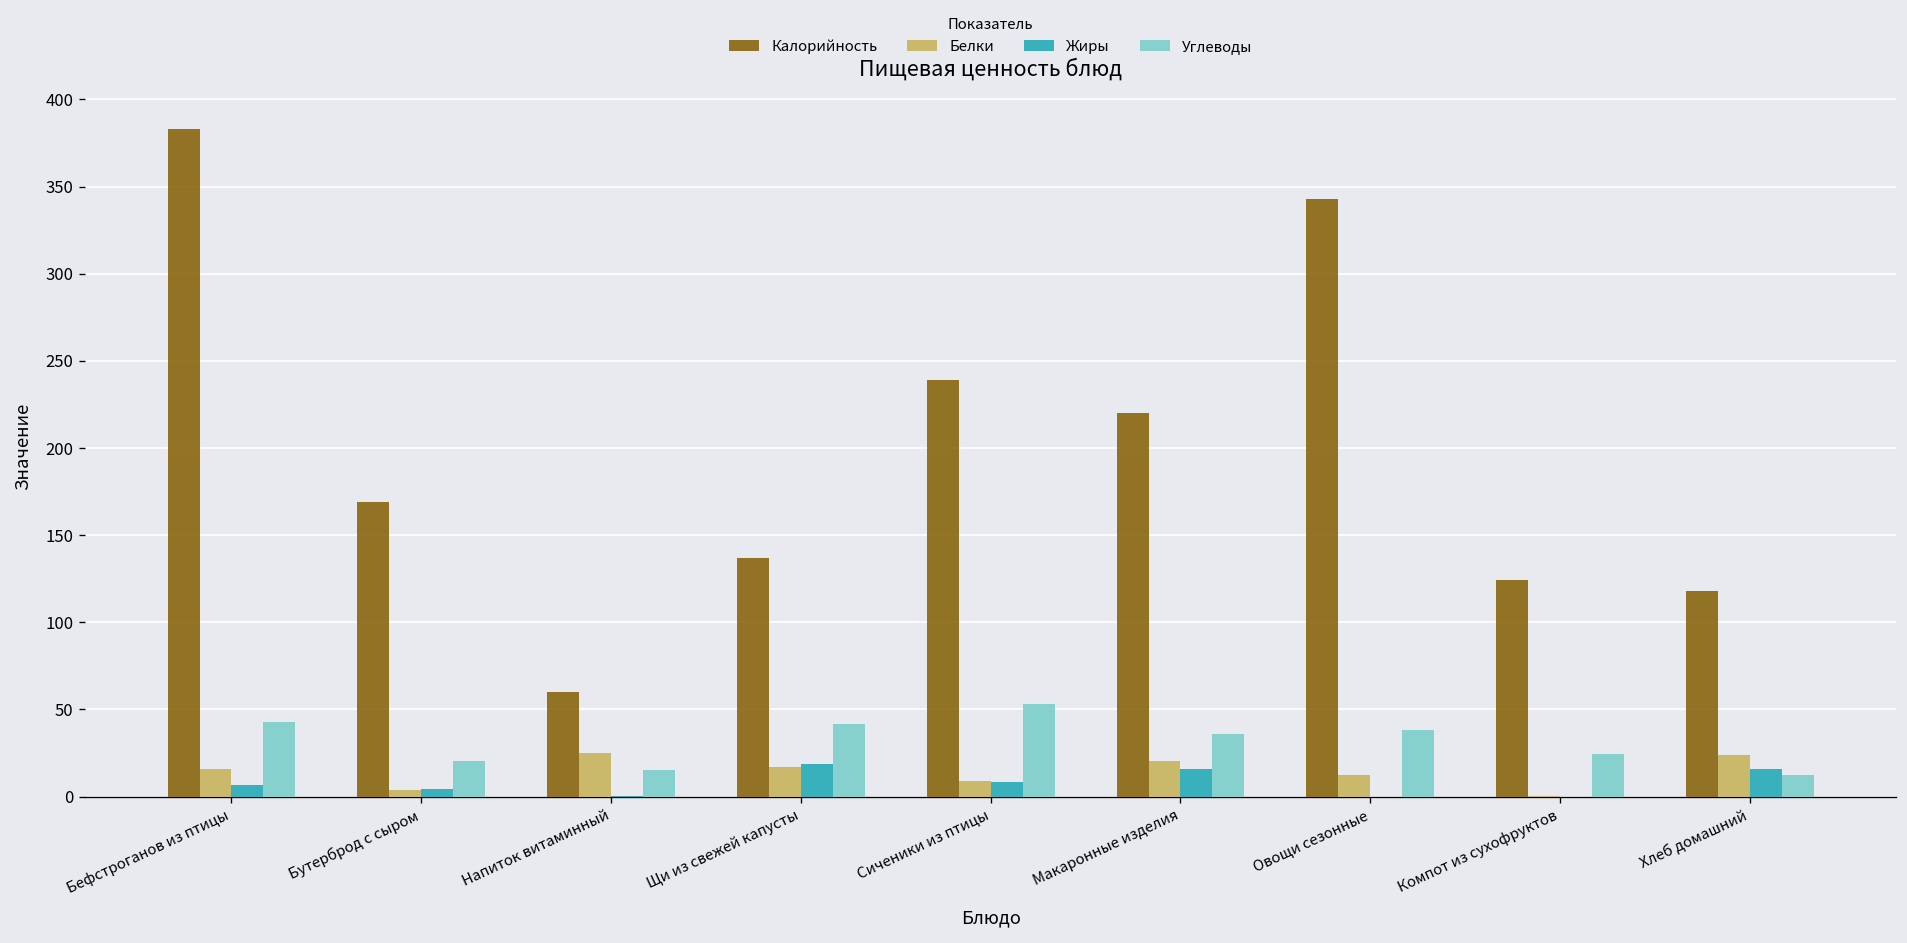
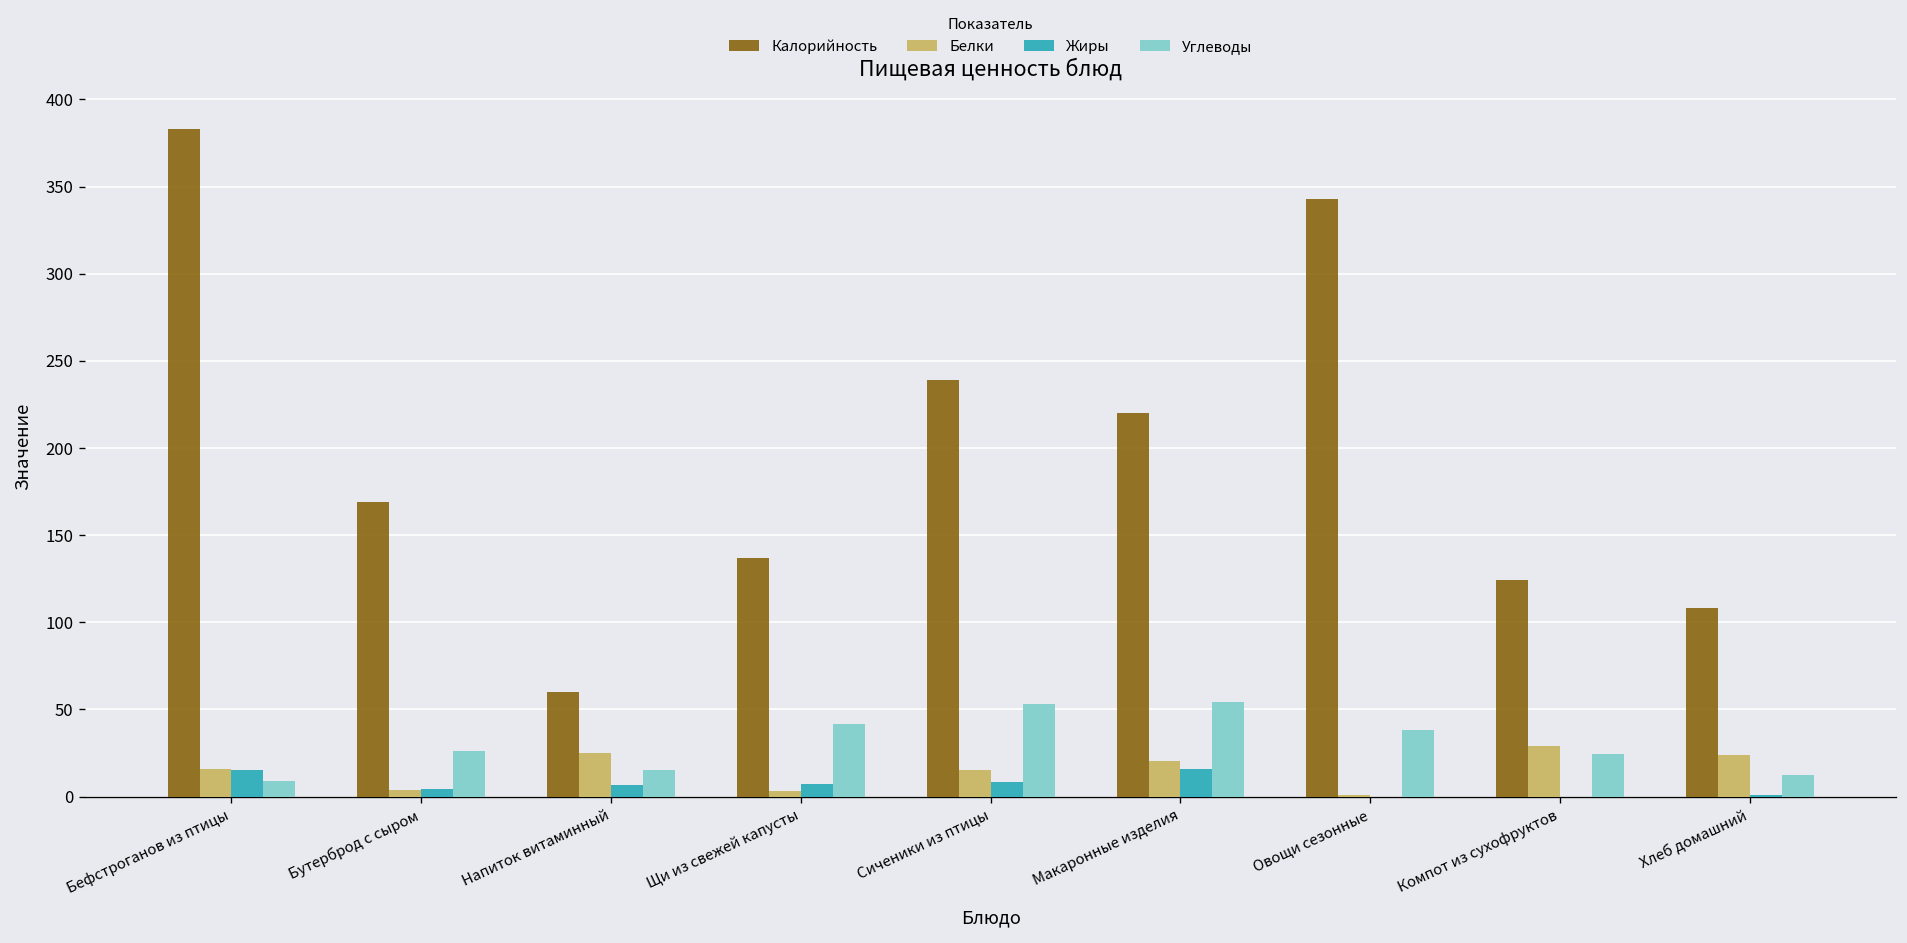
  {
    "Калорийность": {
      "Бефстроганов из птицы": 383,
      "Бутерброд с сыром": 169,
      "Напиток витаминный": 60,
      "Щи из свежей капусты": 137,
      "Сиченики из птицы": 239,
      "Макаронные изделия": 220,
      "Овощи сезонные": 343,
      "Компот из сухофруктов": 124,
-     "Хлеб домашний": 118
+     "Хлеб домашний": 108
    },
    "Белки": {
      "Бефстроганов из птицы": 16,
      "Бутерброд с сыром": 4,
      "Напиток витаминный": 25,
-     "Щи из свежей капусты": 17,
-     "Сиченики из птицы": 9,
+     "Щи из свежей капусты": 3,
+     "Сиченики из птицы": 15,
      "Макаронные изделия": 21,
-     "Овощи сезонные": 12,
-     "Компот из сухофруктов": 1,
+     "Овощи сезонные": 1,
+     "Компот из сухофруктов": 29,
      "Хлеб домашний": 24
    },
    "Жиры": {
-     "Бефстроганов из птицы": 7,
+     "Бефстроганов из птицы": 16,
      "Бутерброд с сыром": 4,
-     "Напиток витаминный": 0,
-     "Щи из свежей капусты": 19,
+     "Напиток витаминный": 7,
+     "Щи из свежей капусты": 8,
      "Сиченики из птицы": 8,
      "Макаронные изделия": 16,
      "Овощи сезонные": 0,
      "Компот из сухофруктов": 0,
-     "Хлеб домашний": 16
+     "Хлеб домашний": 1
    },
    "Углеводы": {
-     "Бефстроганов из птицы": 43,
-     "Бутерброд с сыром": 20,
+     "Бефстроганов из птицы": 9,
+     "Бутерброд с сыром": 26,
      "Напиток витаминный": 15,
      "Щи из свежей капусты": 42,
      "Сиченики из птицы": 53,
-     "Макаронные изделия": 36,
+     "Макаронные изделия": 54,
      "Овощи сезонные": 38,
      "Компот из сухофруктов": 25,
      "Хлеб домашний": 12
    }
  }
